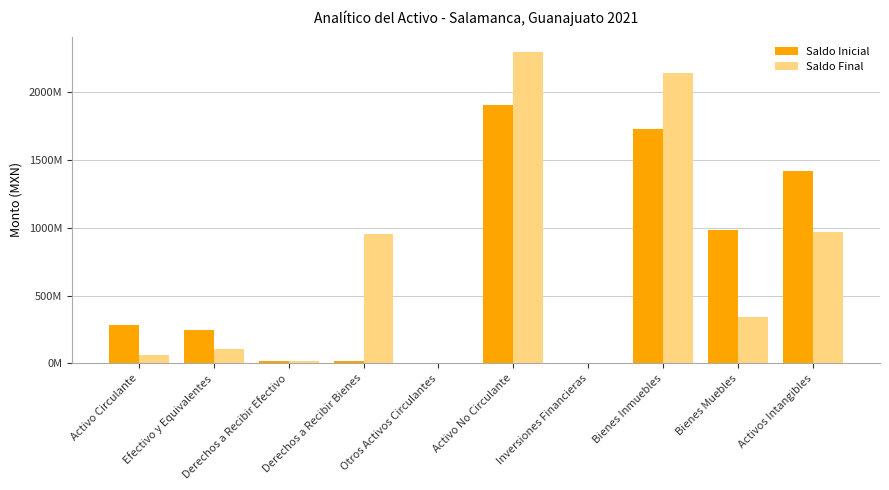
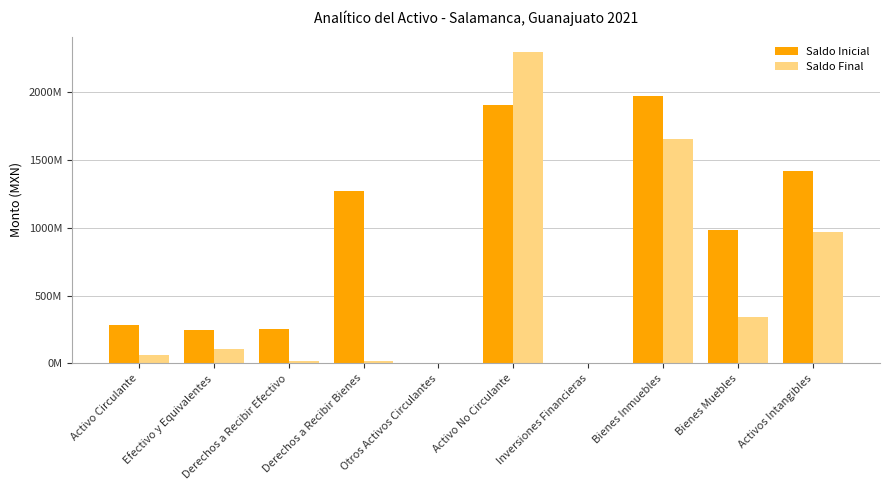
  {
    "Saldo Inicial": {
      "Activo Circulante": 280000000,
      "Efectivo y Equivalentes": 240000000,
-     "Derechos a Recibir Efectivo": 20000000,
-     "Derechos a Recibir Bienes": 20000000,
+     "Derechos a Recibir Efectivo": 250000000,
+     "Derechos a Recibir Bienes": 1270000000,
      "Activo No Circulante": 1910000000,
-     "Bienes Inmuebles": 1730000000,
+     "Bienes Inmuebles": 1970000000,
      "Bienes Muebles": 980000000,
      "Activos Intangibles": 1420000000
    },
    "Saldo Final": {
      "Activo Circulante": 60000000,
      "Efectivo y Equivalentes": 100000000,
-     "Derechos a Recibir Bienes": 960000000,
+     "Derechos a Recibir Bienes": 20000000,
      "Activo No Circulante": 2300000000,
-     "Bienes Inmuebles": 2140000000,
+     "Bienes Inmuebles": 1650000000,
      "Bienes Muebles": 340000000,
      "Activos Intangibles": 970000000
    }
  }
